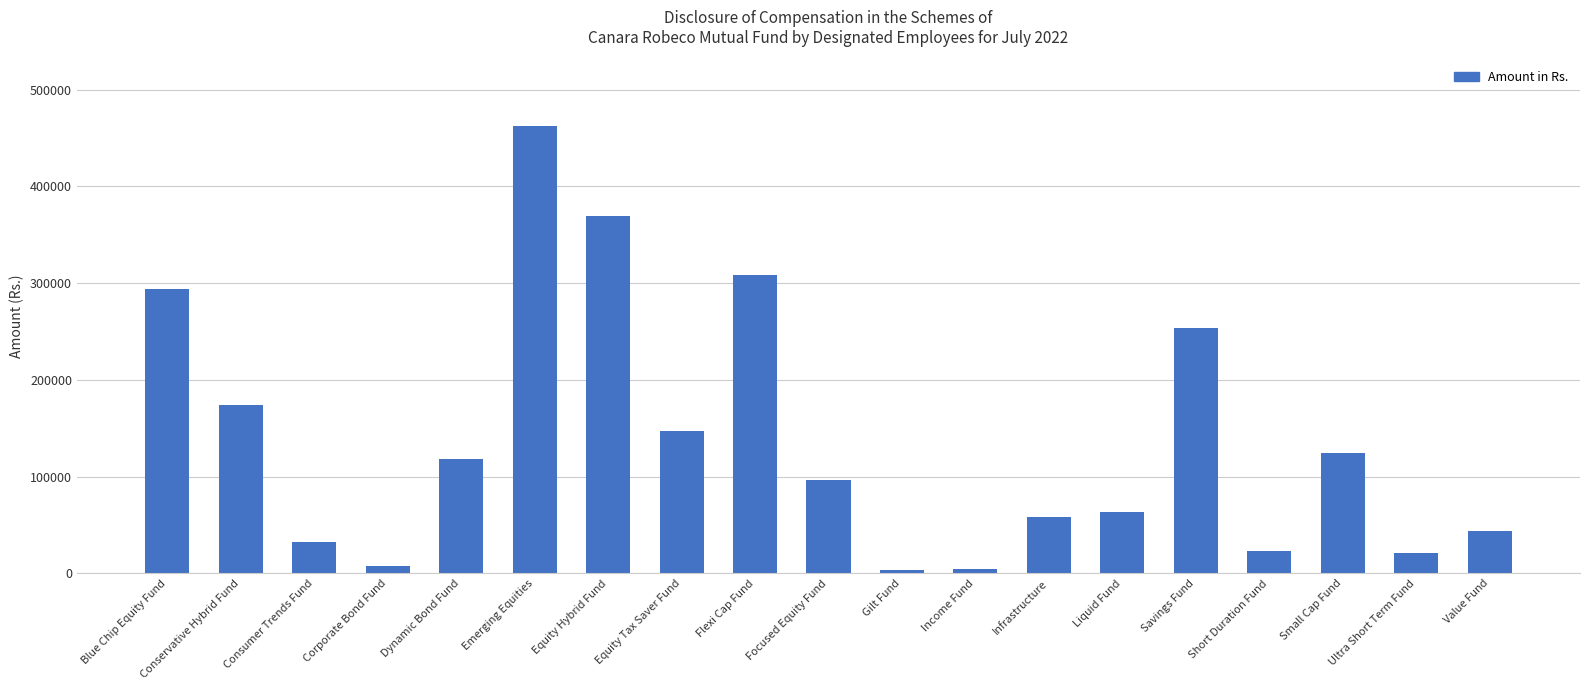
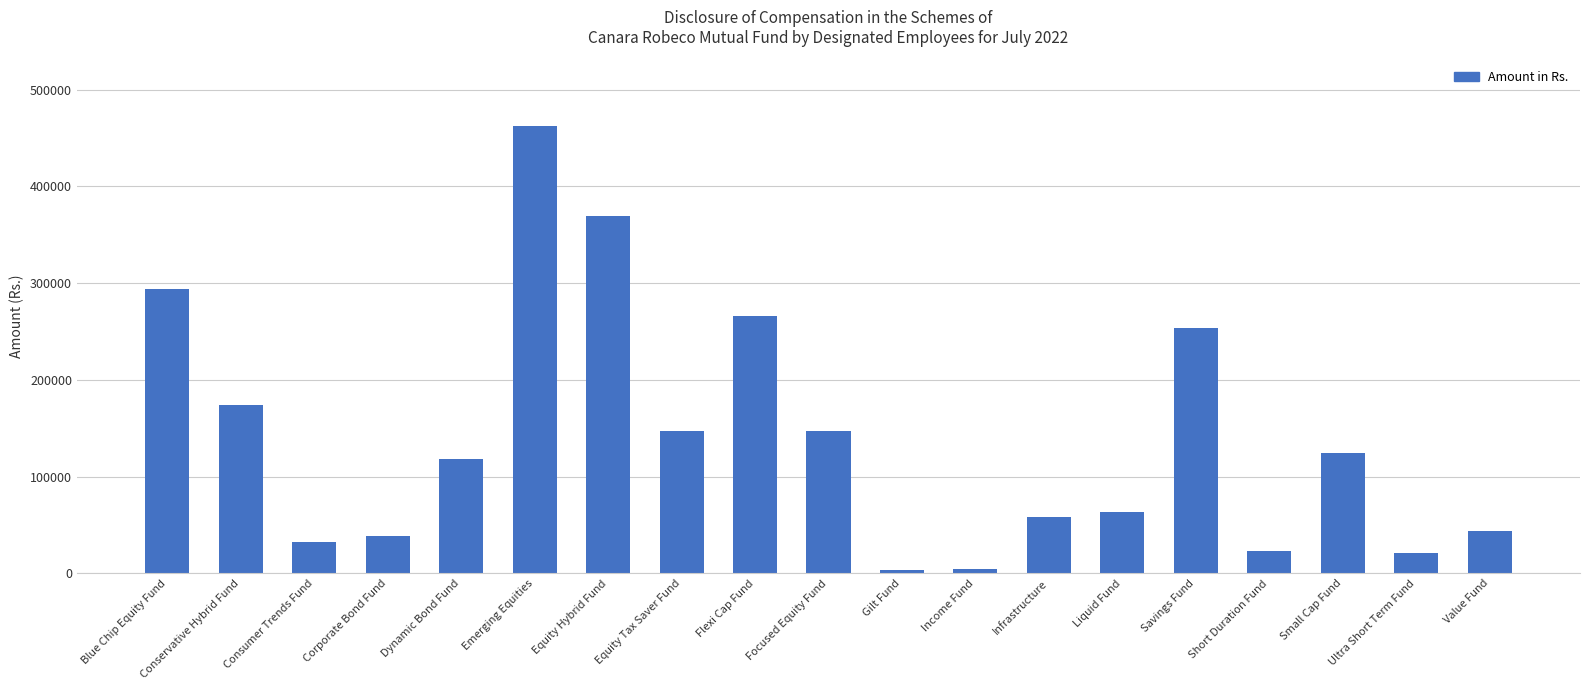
  {
    "Blue Chip Equity Fund": 290000,
    "Conservative Hybrid Fund": 170000,
    "Consumer Trends Fund": 30000,
-   "Corporate Bond Fund": 10000,
+   "Corporate Bond Fund": 40000,
    "Dynamic Bond Fund": 120000,
    "Emerging Equities": 460000,
    "Equity Hybrid Fund": 370000,
    "Equity Tax Saver Fund": 150000,
-   "Flexi Cap Fund": 310000,
-   "Focused Equity Fund": 100000,
+   "Flexi Cap Fund": 270000,
+   "Focused Equity Fund": 150000,
    "Gilt Fund": 0,
    "Income Fund": 0,
    "Infrastructure": 60000,
    "Liquid Fund": 60000,
    "Savings Fund": 250000,
    "Short Duration Fund": 20000,
    "Small Cap Fund": 120000,
    "Ultra Short Term Fund": 20000,
    "Value Fund": 40000
  }
